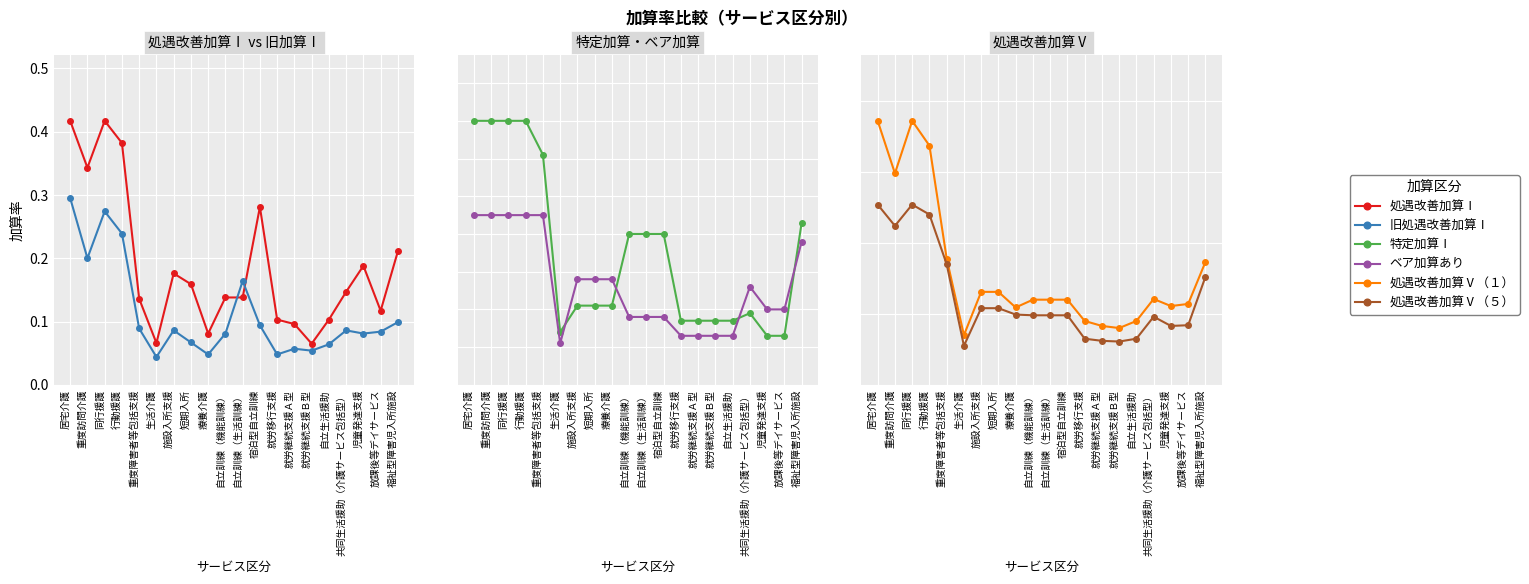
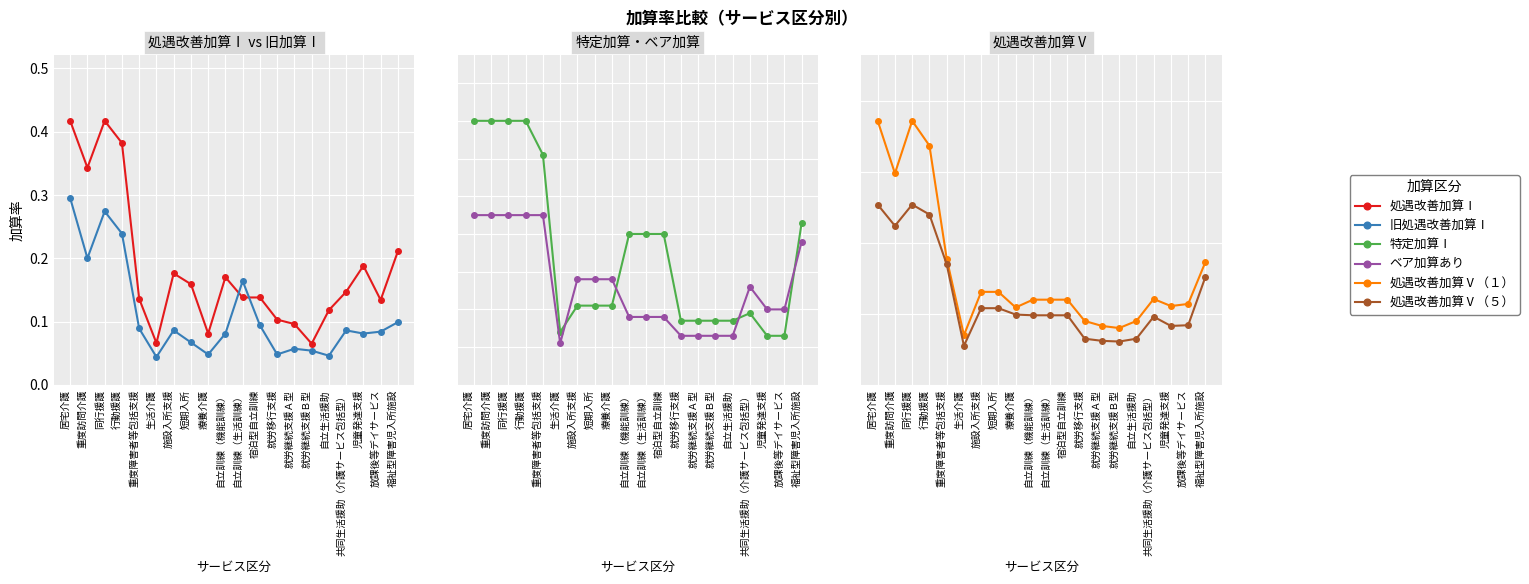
  {
    "処遇改善加算Ⅰ vs 旧加算Ⅰ": {
      "処遇改善加算Ⅰ": {
        "居宅介護": 0.42,
        "重度訪問介護": 0.34,
        "同行援護": 0.42,
        "行動援護": 0.38,
        "重度障害者等包括支援": 0.14,
        "生活介護": 0.07,
        "施設入所支援": 0.18,
        "短期入所": 0.16,
        "療養介護": 0.08,
-       "自立訓練（機能訓練）": 0.14,
+       "自立訓練（機能訓練）": 0.17,
        "自立訓練（生活訓練）": 0.14,
-       "宿泊型自立訓練": 0.28,
+       "宿泊型自立訓練": 0.14,
        "就労移行支援": 0.10,
        "就労継続支援Ａ型": 0.10,
        "就労継続支援Ｂ型": 0.07,
-       "自立生活援助": 0.10,
+       "自立生活援助": 0.12,
        "共同生活援助（介護サービス包括型）": 0.15,
        "児童発達支援": 0.19,
-       "放課後等デイサービス": 0.12,
+       "放課後等デイサービス": 0.13,
        "福祉型障害児入所施設": 0.21
      },
      "旧処遇改善加算Ⅰ": {
        "居宅介護": 0.30,
        "重度訪問介護": 0.20,
        "同行援護": 0.27,
        "行動援護": 0.24,
        "重度障害者等包括支援": 0.09,
        "生活介護": 0.04,
        "施設入所支援": 0.09,
        "短期入所": 0.07,
        "療養介護": 0.05,
        "自立訓練（機能訓練）": 0.08,
        "自立訓練（生活訓練）": 0.16,
        "宿泊型自立訓練": 0.09,
        "就労移行支援": 0.05,
        "就労継続支援Ａ型": 0.06,
        "就労継続支援Ｂ型": 0.05,
-       "自立生活援助": 0.06,
+       "自立生活援助": 0.05,
        "共同生活援助（介護サービス包括型）": 0.09,
        "児童発達支援": 0.08,
        "放課後等デイサービス": 0.08,
        "福祉型障害児入所施設": 0.10
      }
    }
  }
